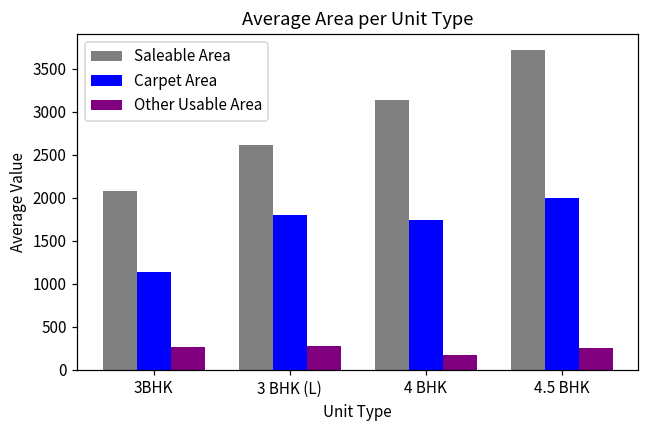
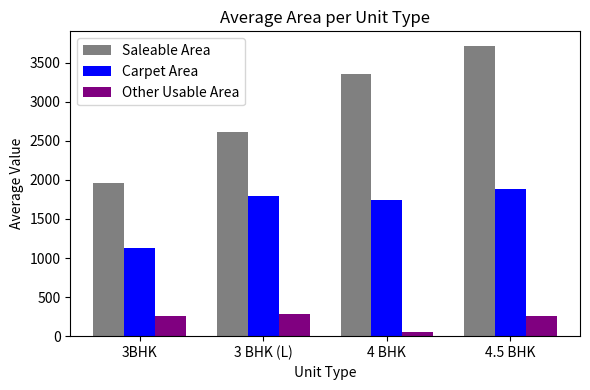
  {
    "Saleable Area": {
-     "3BHK": 2100,
+     "3BHK": 2000,
      "3 BHK (L)": 2600,
-     "4 BHK": 3100,
+     "4 BHK": 3400,
      "4.5 BHK": 3700
    },
    "Carpet Area": {
      "3BHK": 1100,
      "3 BHK (L)": 1800,
      "4 BHK": 1700,
-     "4.5 BHK": 2000
+     "4.5 BHK": 1900
    },
    "Other Usable Area": {
      "3BHK": 300,
      "3 BHK (L)": 300,
-     "4 BHK": 200,
+     "4 BHK": 100,
      "4.5 BHK": 300
    }
  }
